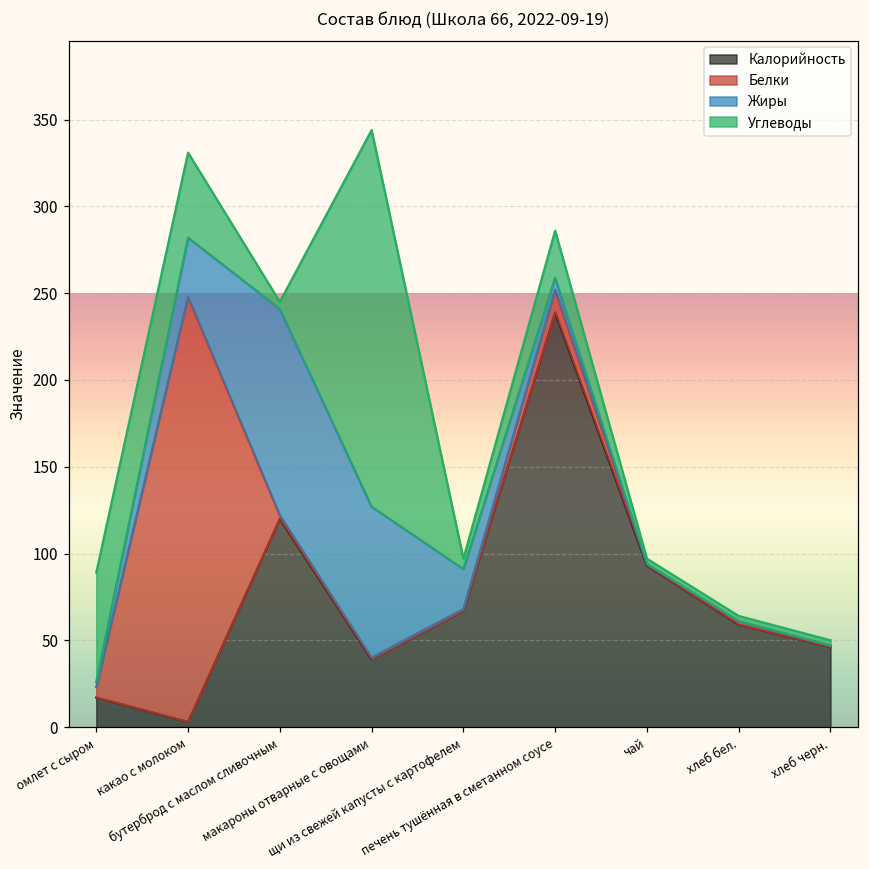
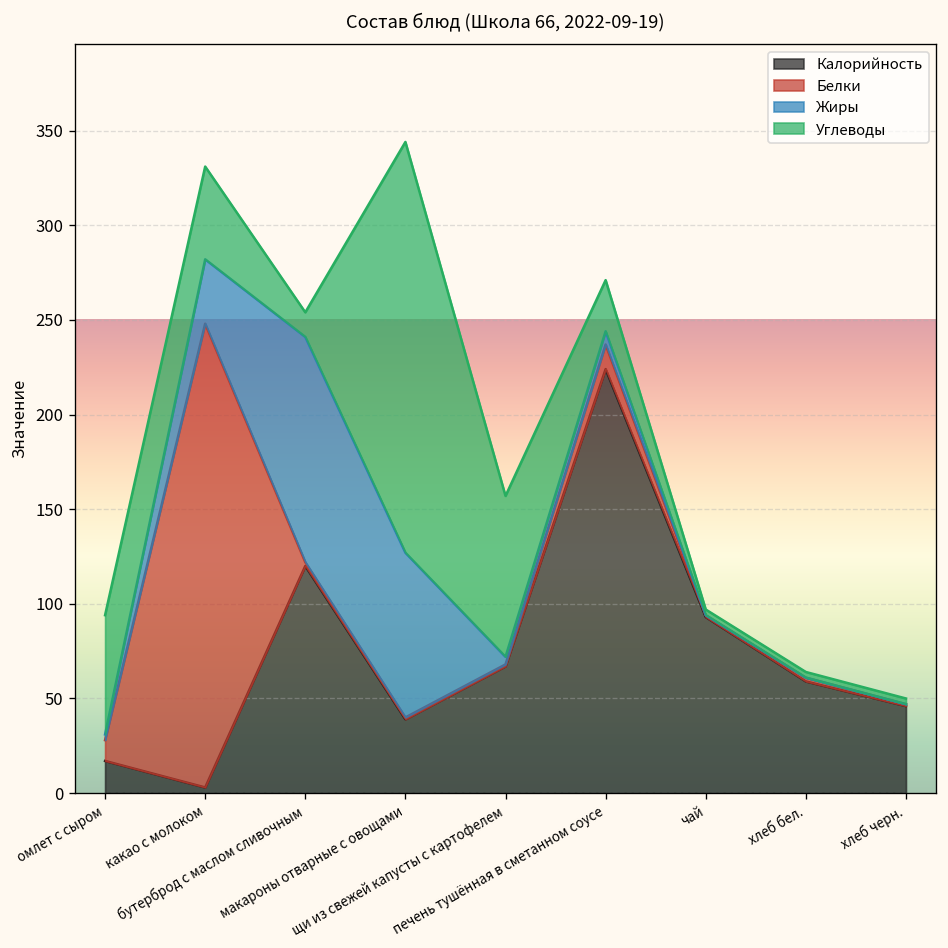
  {
    "Калорийность": {
      "омлет с сыром": 17,
      "какао с молоком": 3,
      "бутерброд с маслом сливочным": 120,
-     "печень тушённая в сметанном соусе": 239,
+     "печень тушённая в сметанном соусе": 224,
      "хлеб бел.": 59
    },
    "Белки": {
-     "омлет с сыром": 6,
+     "омлет с сыром": 11,
      "какао с молоком": 245,
      "бутерброд с маслом сливочным": 2,
      "печень тушённая в сметанном соусе": 13
    },
    "Жиры": {
      "омлет с сыром": 3,
      "какао с молоком": 34,
      "бутерброд с маслом сливочным": 119,
      "макароны отварные с овощами": 87,
-     "щи из свежей капусты с картофелем": 23,
+     "щи из свежей капусты с картофелем": 4,
      "печень тушённая в сметанном соусе": 7
    },
    "Углеводы": {
      "омлет с сыром": 63,
      "какао с молоком": 49,
-     "бутерброд с маслом сливочным": 4,
+     "бутерброд с маслом сливочным": 13,
      "макароны отварные с овощами": 217,
-     "щи из свежей капусты с картофелем": 6,
+     "щи из свежей капусты с картофелем": 85,
      "печень тушённая в сметанном соусе": 27,
      "чай": 3,
      "хлеб бел.": 3,
      "хлеб черн.": 3
    }
  }
